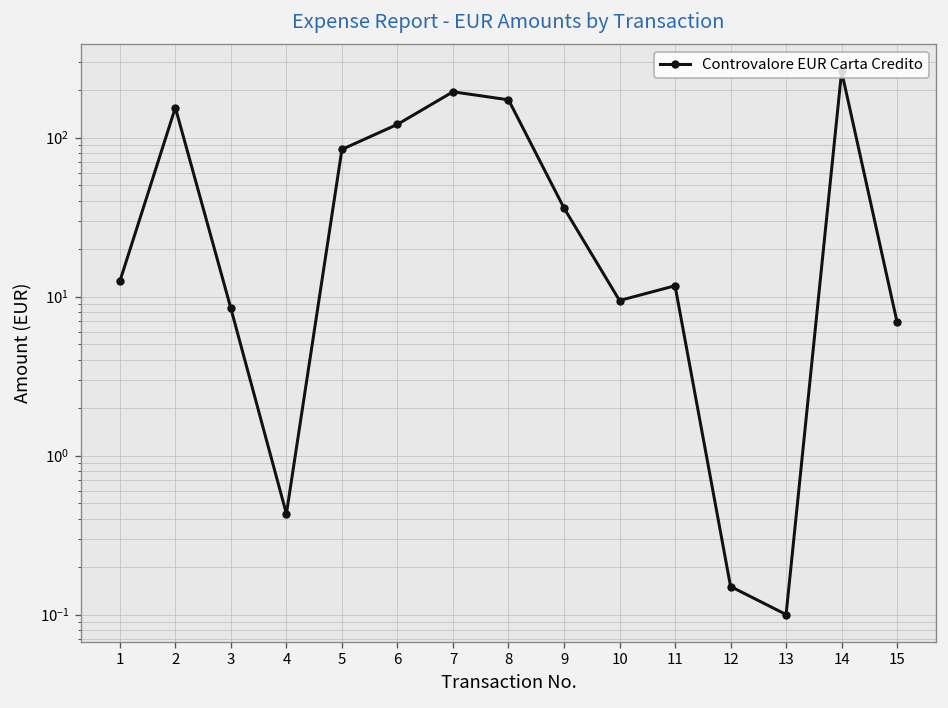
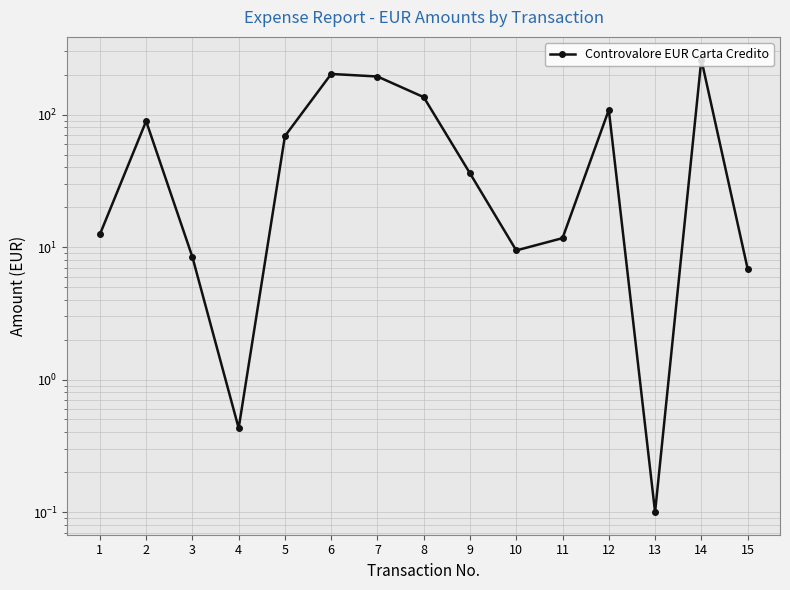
  {
    "1": 12,
-   "2": 150,
+   "2": 90,
    "3": 8,
    "4": 0.43,
-   "5": 80,
-   "6": 120,
+   "5": 70,
+   "6": 200,
    "7": 190,
-   "8": 170,
+   "8": 140,
    "9": 36,
    "10": 9,
    "11": 12,
-   "12": 0.15,
+   "12": 110,
    "13": 0.10,
    "15": 7
  }
